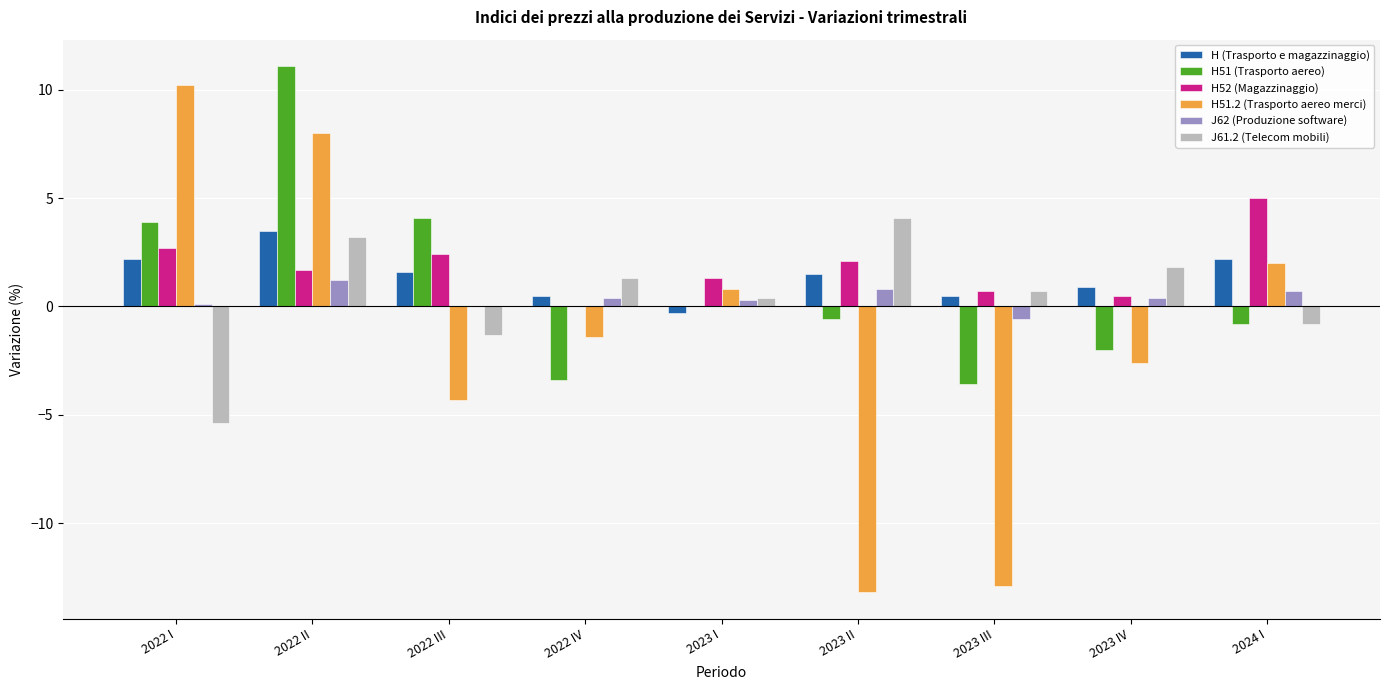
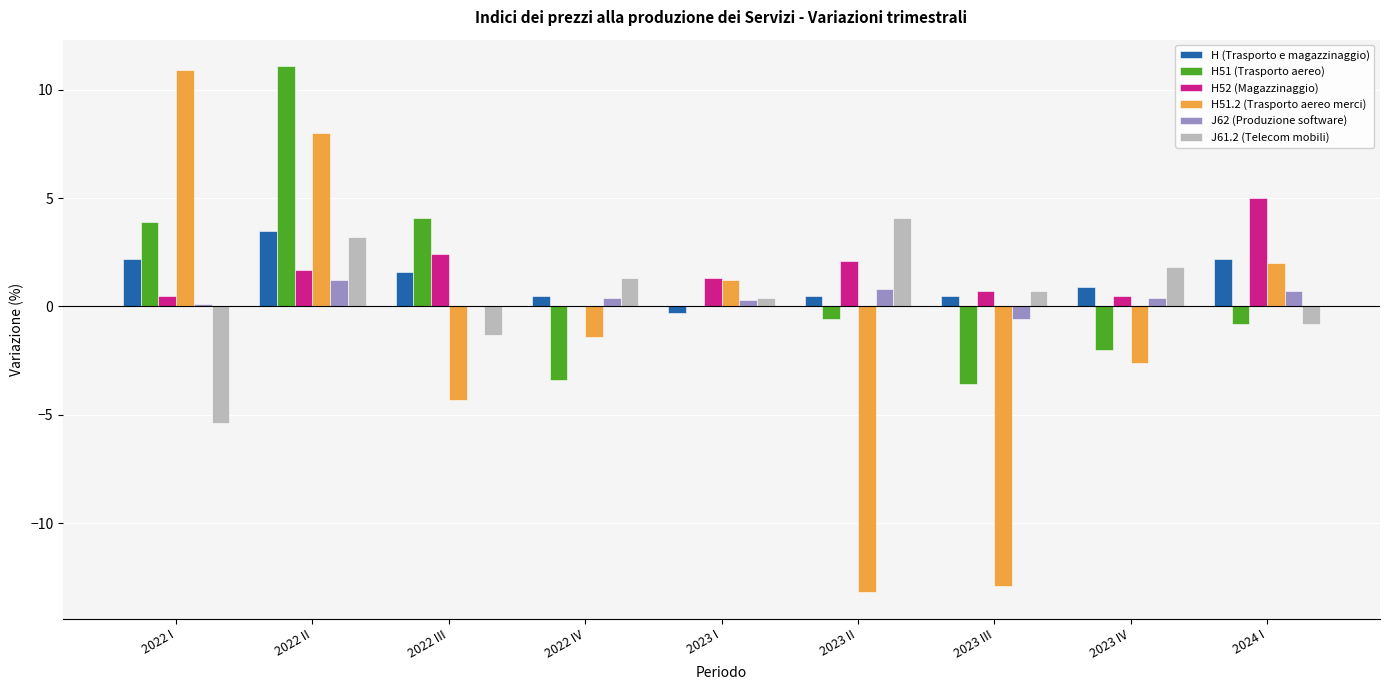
  {
    "H (Trasporto e magazzinaggio)": {
      "2022 I": 2.2,
      "2022 II": 3.5,
      "2022 III": 1.6,
      "2022 IV": 0.5,
      "2023 I": -0.3,
-     "2023 II": 1.5,
+     "2023 II": 0.5,
      "2023 III": 0.5,
      "2023 IV": 0.9,
      "2024 I": 2.2
    },
    "H51 (Trasporto aereo)": {
      "2022 I": 3.9,
      "2022 II": 11.1,
      "2022 III": 4.1,
      "2022 IV": -3.4,
      "2023 I": 0.0,
      "2023 II": -0.6,
      "2023 III": -3.6,
      "2023 IV": -2.0,
      "2024 I": -0.8
    },
    "H52 (Magazzinaggio)": {
-     "2022 I": 2.7,
+     "2022 I": 0.5,
      "2022 II": 1.7,
      "2022 III": 2.4,
      "2022 IV": 0.0,
      "2023 I": 1.3,
      "2023 II": 2.1,
      "2023 III": 0.7,
      "2023 IV": 0.5,
      "2024 I": 5.0
    },
    "H51.2 (Trasporto aereo merci)": {
-     "2022 I": 10.2,
+     "2022 I": 10.9,
      "2022 II": 8.0,
      "2022 III": -4.3,
      "2022 IV": -1.4,
-     "2023 I": 0.8,
+     "2023 I": 1.2,
      "2023 II": -13.2,
      "2023 III": -12.9,
      "2023 IV": -2.6,
      "2024 I": 2.0
    }
  }
